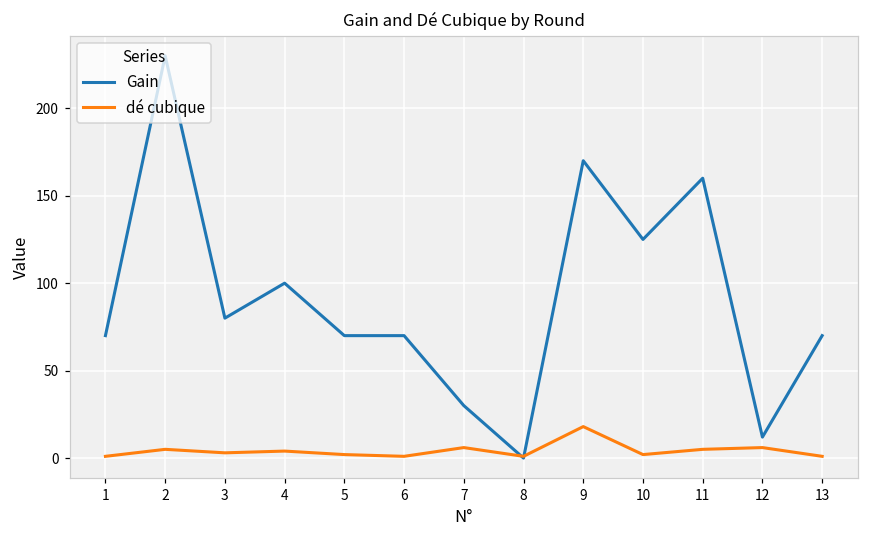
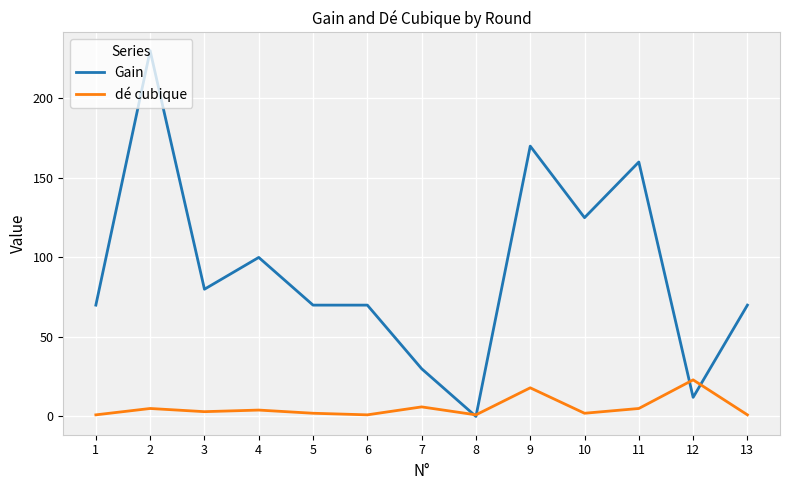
  {
    "Gain": {
      "1": 70,
      "3": 80,
      "4": 100,
      "5": 70,
      "6": 70,
      "7": 30,
      "9": 170,
      "10": 125,
      "11": 160,
      "12": 12,
      "13": 70
    },
    "dé cubique": {
      "1": 1,
      "2": 5,
      "3": 3,
      "4": 4,
      "5": 2,
      "6": 1,
      "7": 6,
      "9": 18,
      "10": 2,
      "11": 5,
-     "12": 6,
+     "12": 23,
      "13": 1
    }
  }
